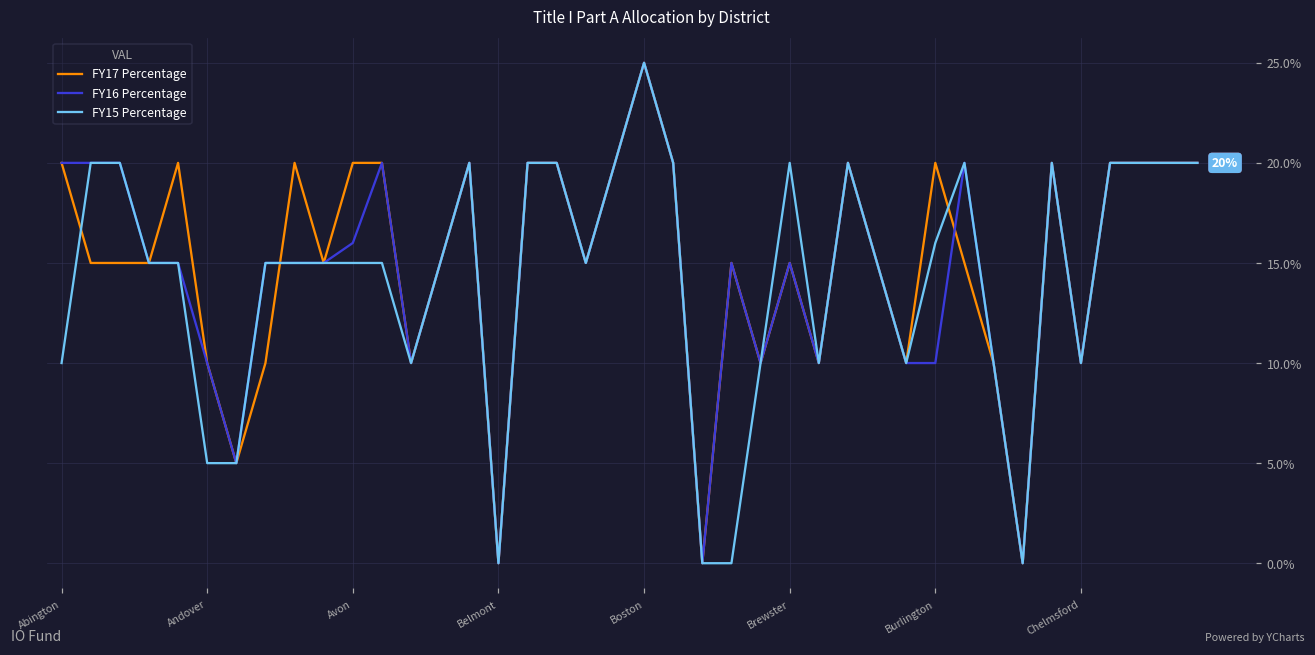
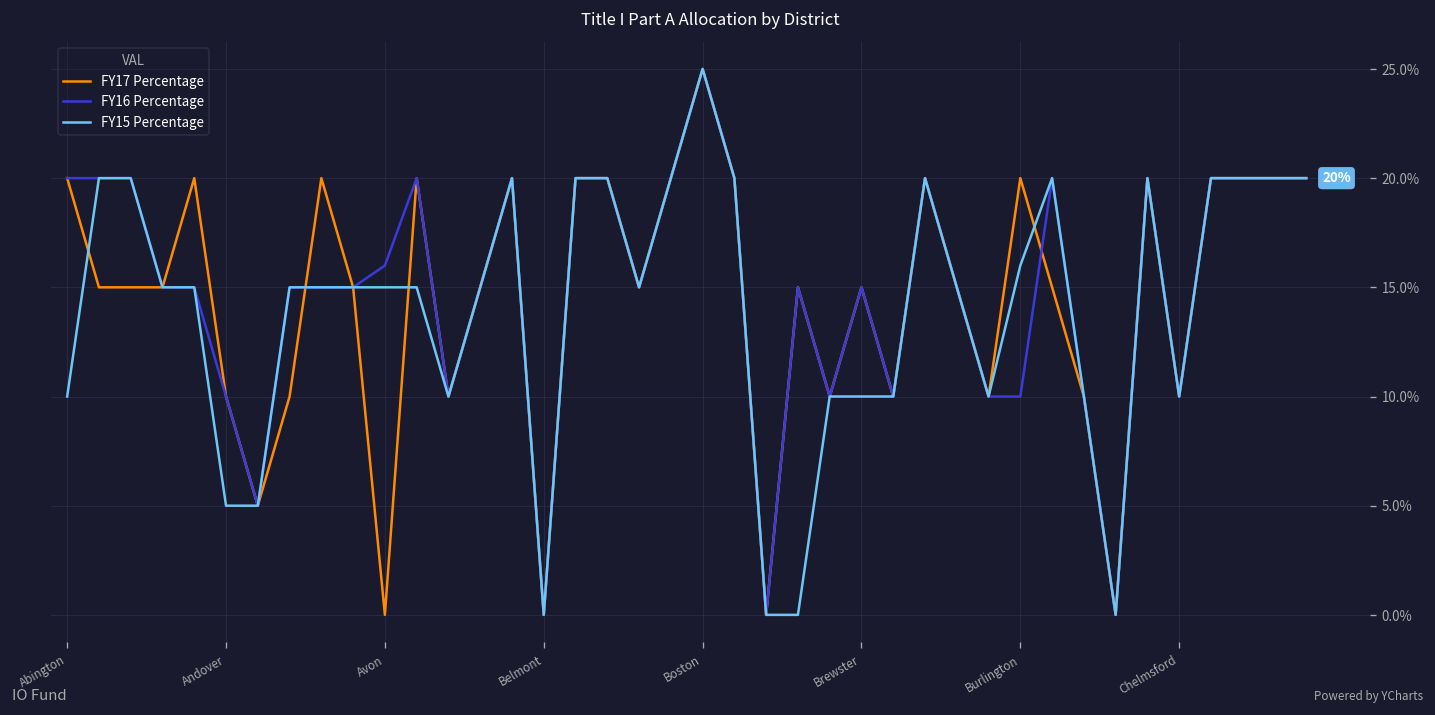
  {
    "FY17 Percentage": {
-     "Avon": "20.0%",
+     "Avon": "0.0%",
      "Burlington": "20.0%"
    },
    "FY16 Percentage": {
      "Avon": "16.0%",
      "Burlington": "10.0%"
    },
    "FY15 Percentage": {
      "Abington": "10.0%",
      "Andover": "5.0%",
      "Avon": "15.0%",
-     "Brewster": "20.0%",
+     "Brewster": "10.0%",
      "Burlington": "16.0%"
    }
  }
